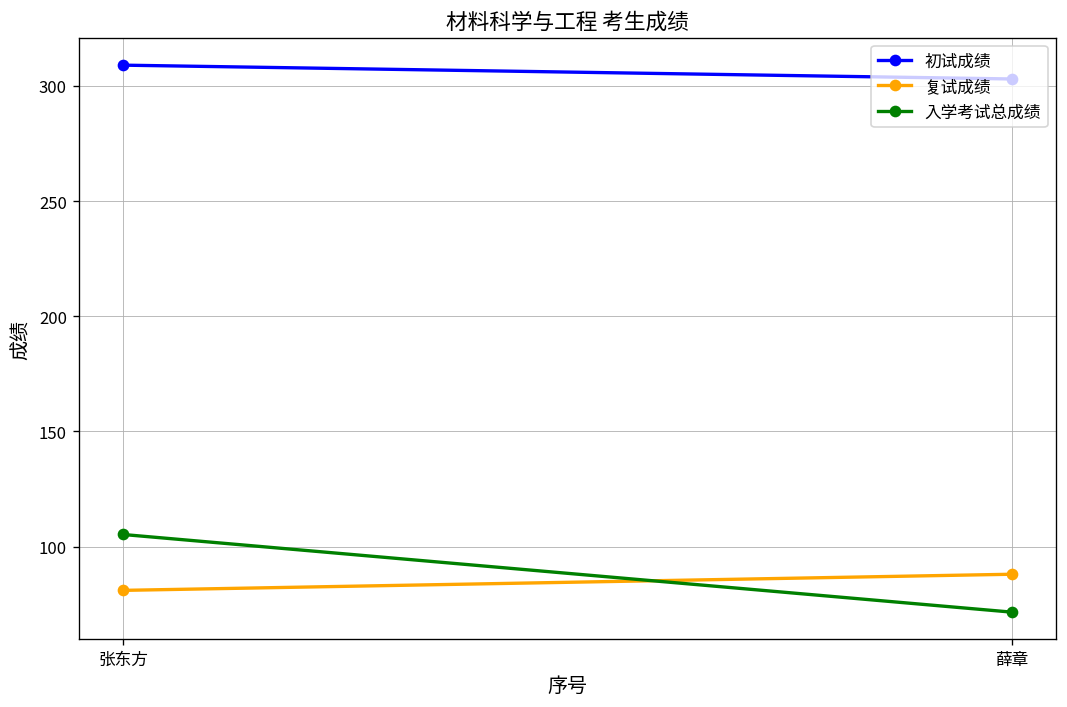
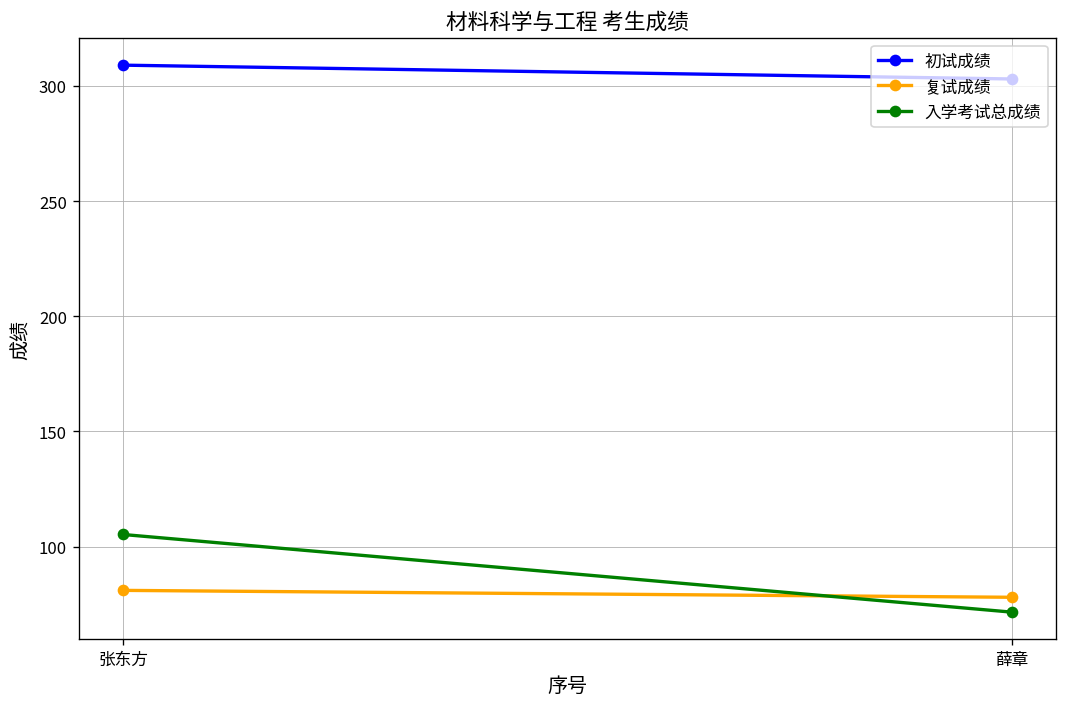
  {
    "初试成绩": {
      "张东方": 309
    },
    "复试成绩": {
      "张东方": 81,
-     "薛章": 88
+     "薛章": 78
    },
    "入学考试总成绩": {
      "张东方": 105,
      "薛章": 72
    }
  }
